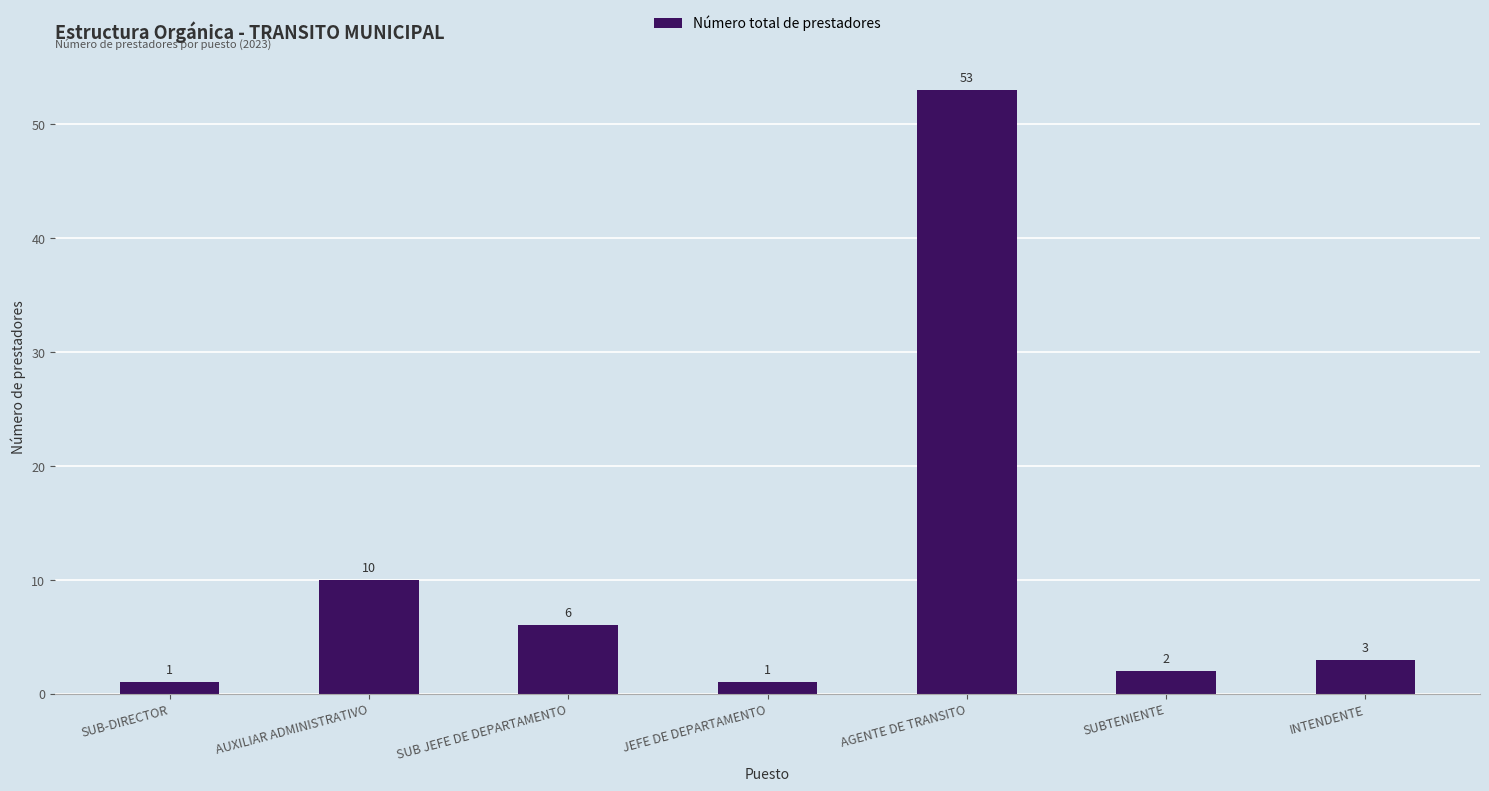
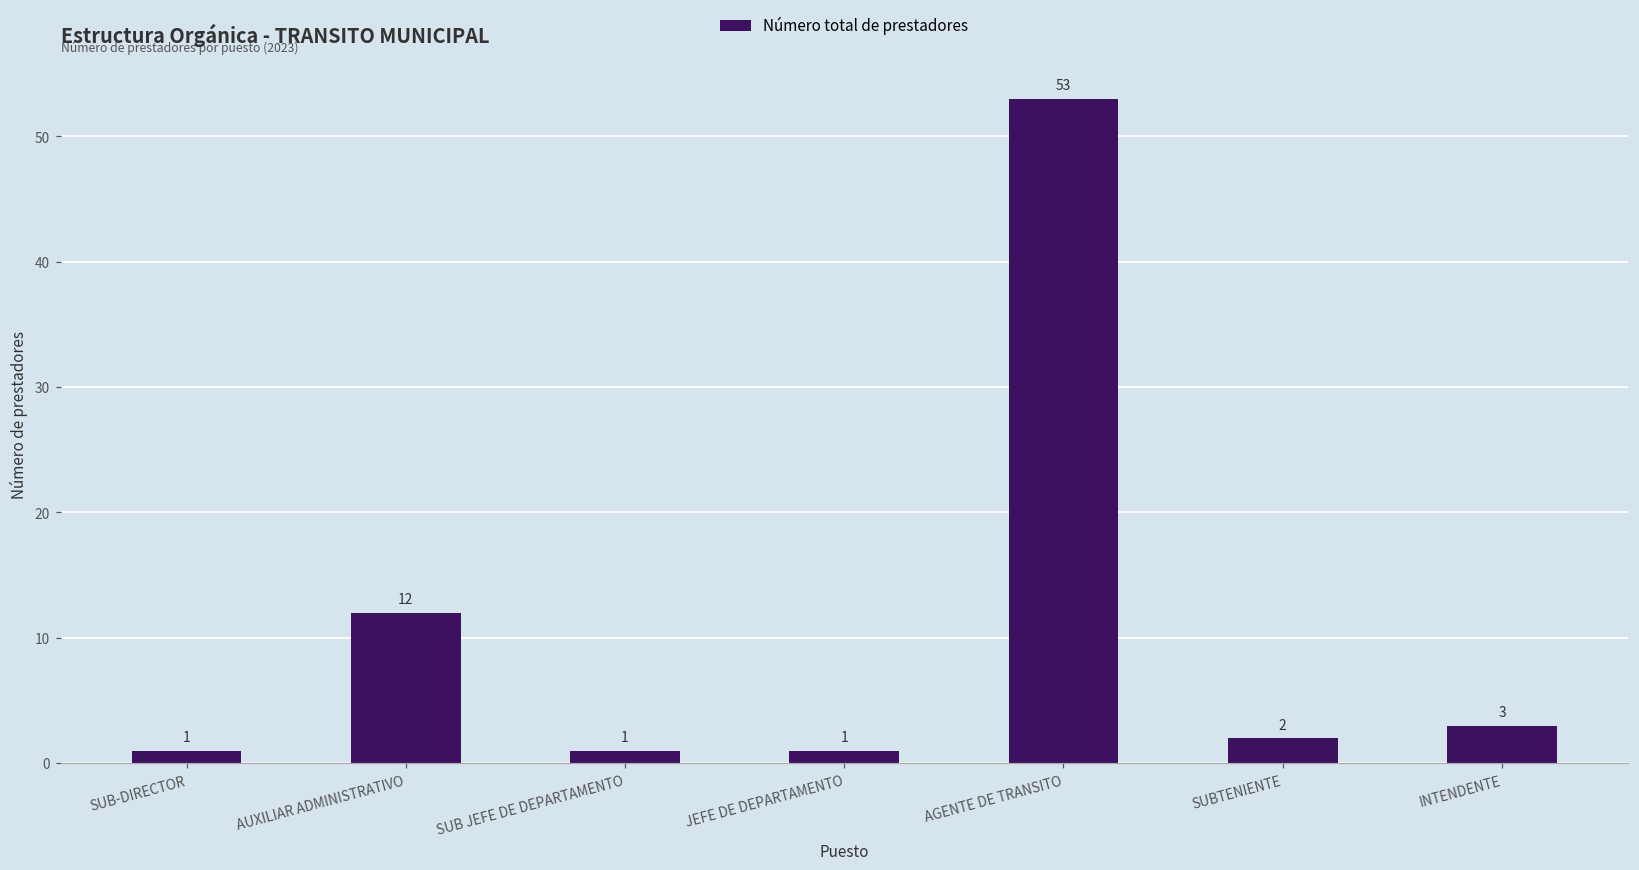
  {
    "SUB-DIRECTOR": 1,
-   "AUXILIAR ADMINISTRATIVO": 10,
-   "SUB JEFE DE DEPARTAMENTO": 6,
+   "AUXILIAR ADMINISTRATIVO": 12,
+   "SUB JEFE DE DEPARTAMENTO": 1,
    "JEFE DE DEPARTAMENTO": 1,
    "AGENTE DE TRANSITO": 53,
    "SUBTENIENTE": 2,
    "INTENDENTE": 3
  }
